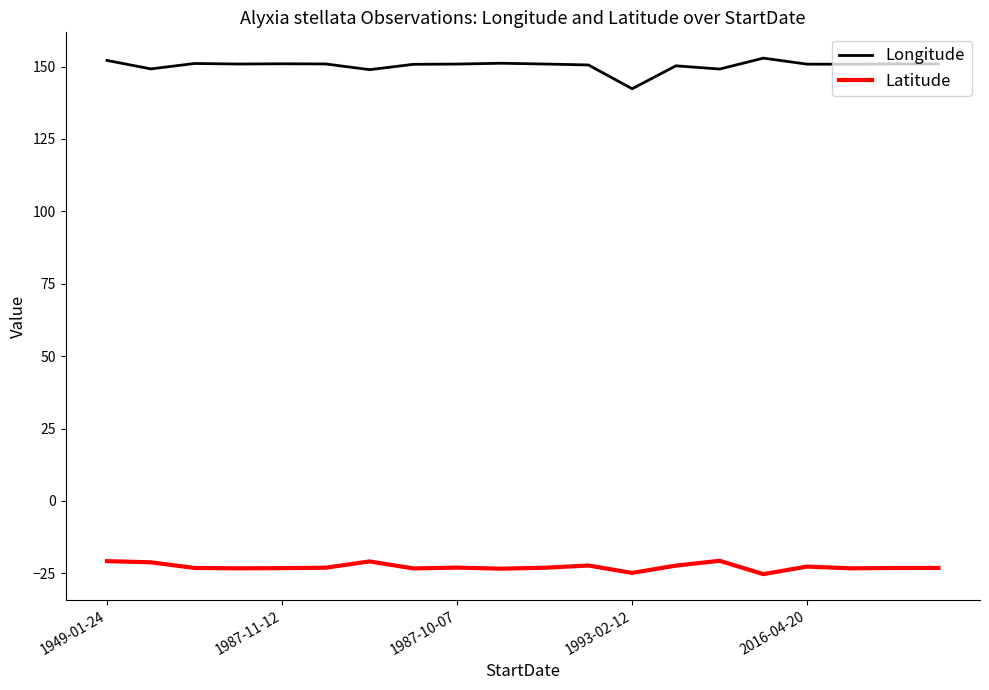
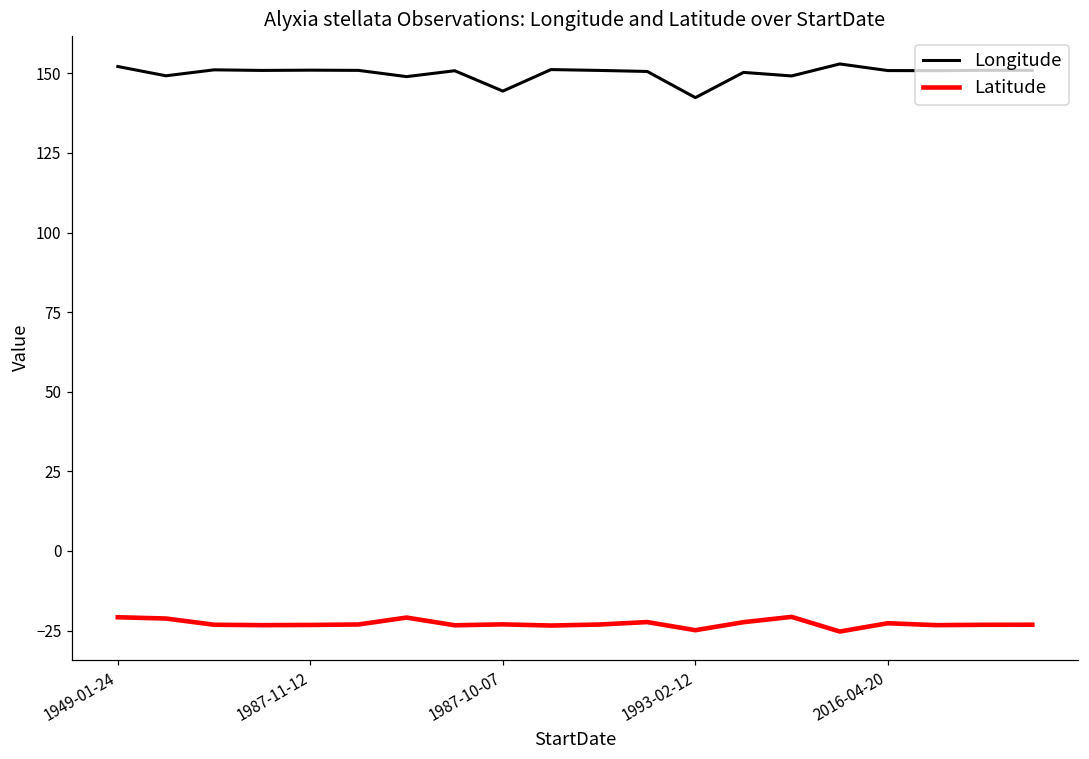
  {
    "Longitude": {
      "1949-01-24": 152,
      "1987-11-12": 151,
-     "1987-10-07": 151,
+     "1987-10-07": 144,
      "1993-02-12": 142,
      "2016-04-20": 151
    },
    "Latitude": {
      "1949-01-24": -21,
      "1987-11-12": -23,
      "1987-10-07": -23,
      "1993-02-12": -25,
      "2016-04-20": -23
    }
  }
